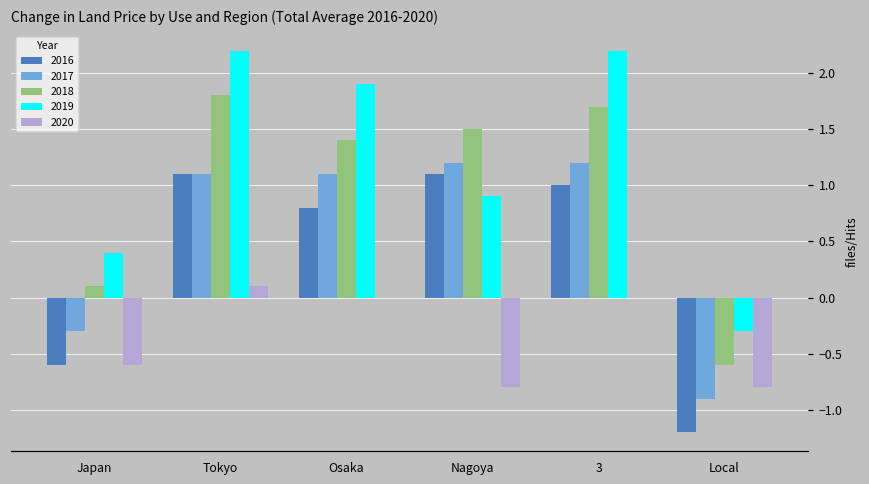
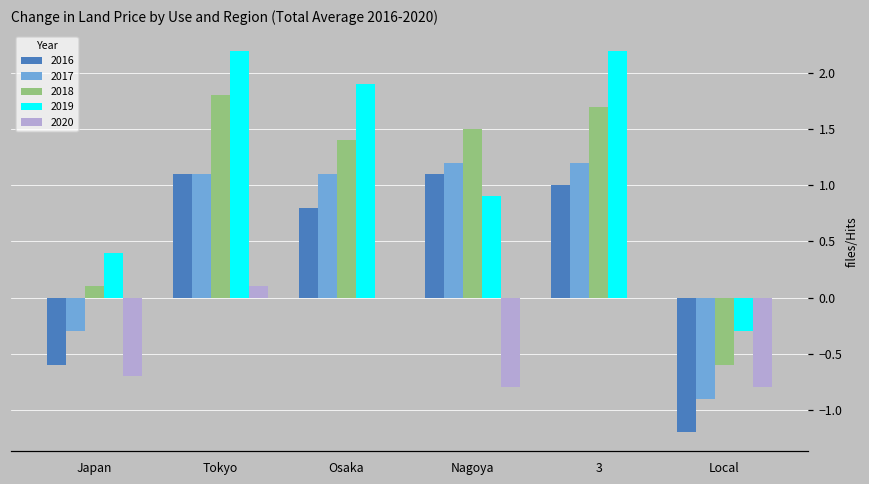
  {
    "2016": {
      "Japan": -0.6,
      "Tokyo": 1.1,
      "Osaka": 0.8,
      "Nagoya": 1.1,
      "3": 1.0,
      "Local": -1.2
    },
    "2017": {
      "Japan": -0.3,
      "Tokyo": 1.1,
      "Osaka": 1.1,
      "Nagoya": 1.2,
      "3": 1.2,
      "Local": -0.9
    },
    "2018": {
      "Japan": 0.1,
      "Tokyo": 1.8,
      "Osaka": 1.4,
      "Nagoya": 1.5,
      "3": 1.7,
      "Local": -0.6
    },
    "2019": {
      "Japan": 0.4,
      "Tokyo": 2.2,
      "Osaka": 1.9,
      "Nagoya": 0.9,
      "3": 2.2,
      "Local": -0.3
    },
    "2020": {
-     "Japan": -0.6,
+     "Japan": -0.7,
      "Tokyo": 0.1,
      "Osaka": 0.0,
      "Nagoya": -0.8,
      "3": 0.0,
      "Local": -0.8
    }
  }
